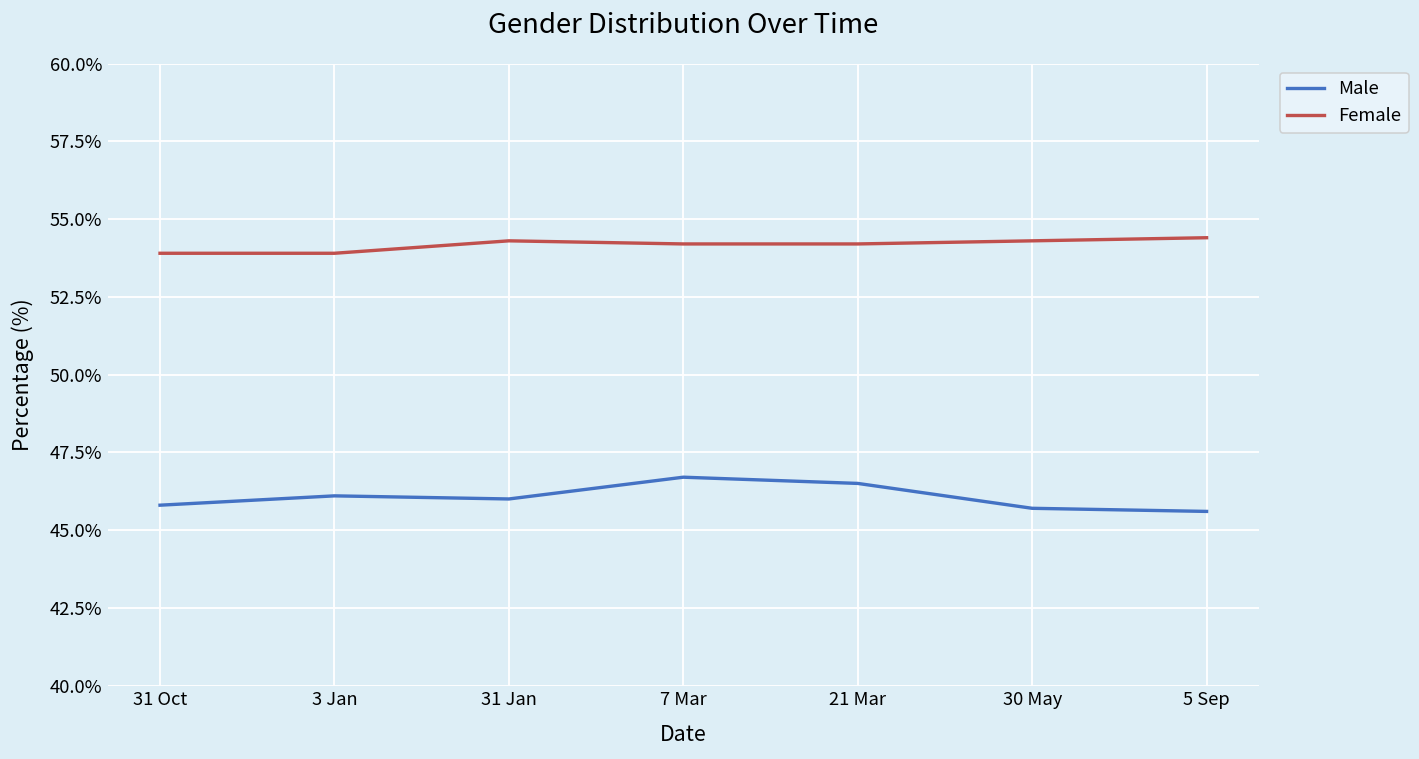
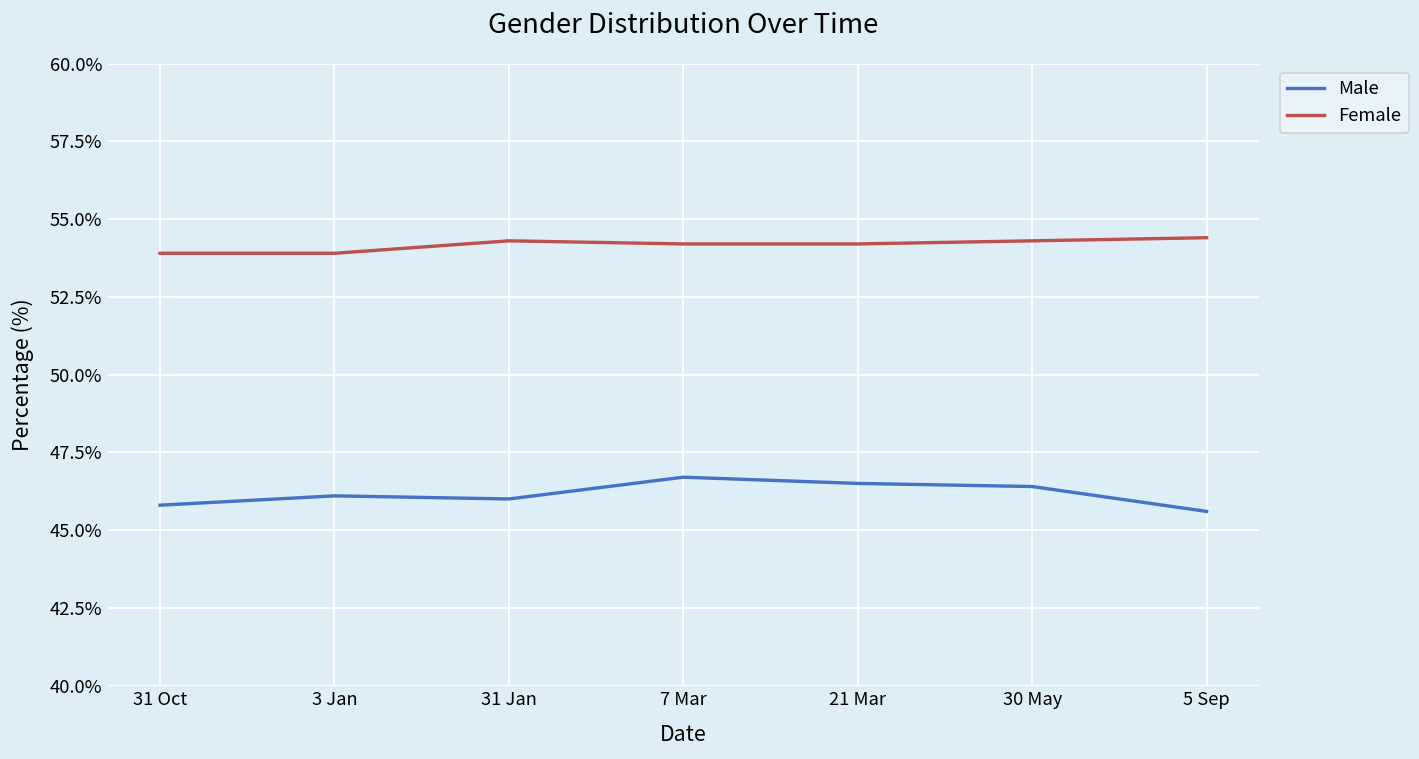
  {
    "Male": {
      "31 Oct": "45.8%",
      "3 Jan": "46.1%",
      "31 Jan": "46.0%",
      "7 Mar": "46.7%",
      "21 Mar": "46.5%",
-     "30 May": "45.7%",
+     "30 May": "46.4%",
      "5 Sep": "45.6%"
    },
    "Female": {
      "31 Oct": "53.9%",
      "3 Jan": "53.9%",
      "31 Jan": "54.3%",
      "7 Mar": "54.2%",
      "21 Mar": "54.2%",
      "30 May": "54.3%",
      "5 Sep": "54.4%"
    }
  }
